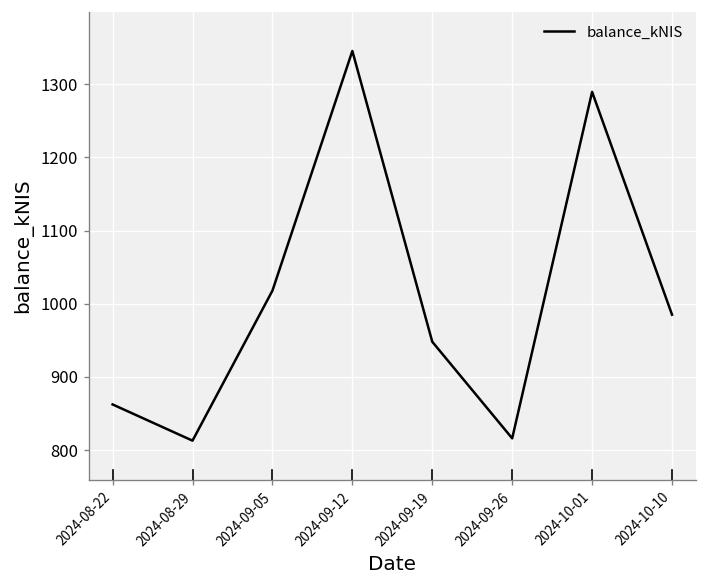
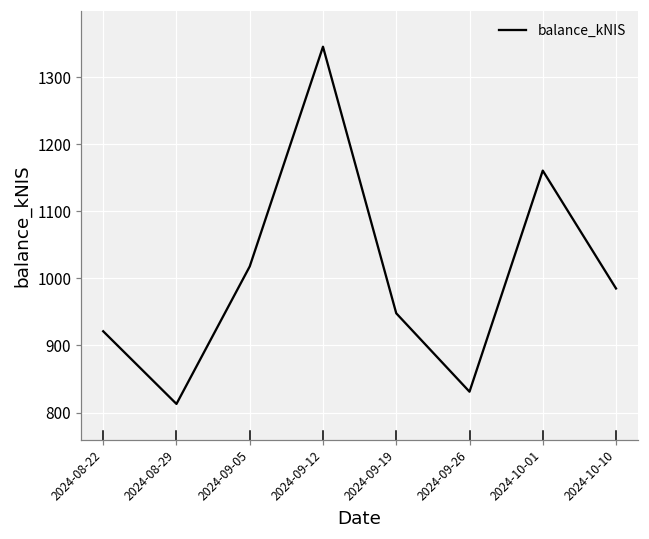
  {
-   "2024-08-22": 860,
+   "2024-08-22": 920,
    "2024-08-29": 810,
    "2024-09-05": 1020,
    "2024-09-12": 1350,
    "2024-09-19": 950,
-   "2024-09-26": 820,
-   "2024-10-01": 1290,
+   "2024-09-26": 830,
+   "2024-10-01": 1160,
    "2024-10-10": 980
  }
